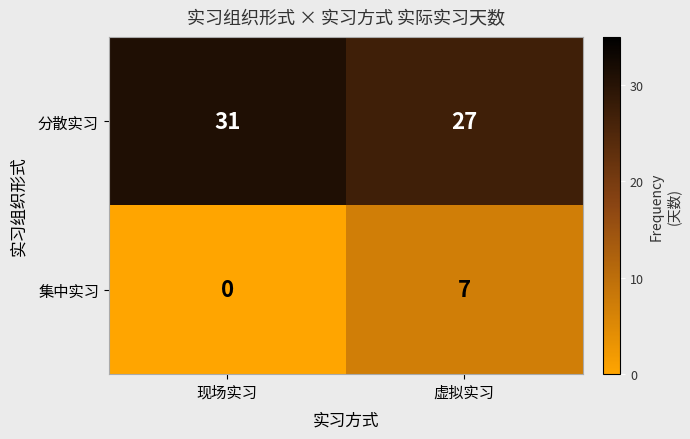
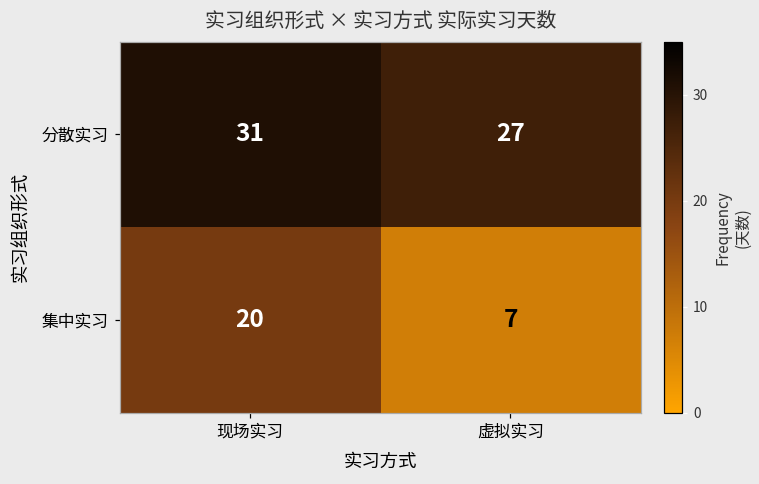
  {
    "分散实习": {
      "现场实习": 31,
      "虚拟实习": 27
    },
    "集中实习": {
-     "现场实习": 0,
+     "现场实习": 20,
      "虚拟实习": 7
    }
  }
